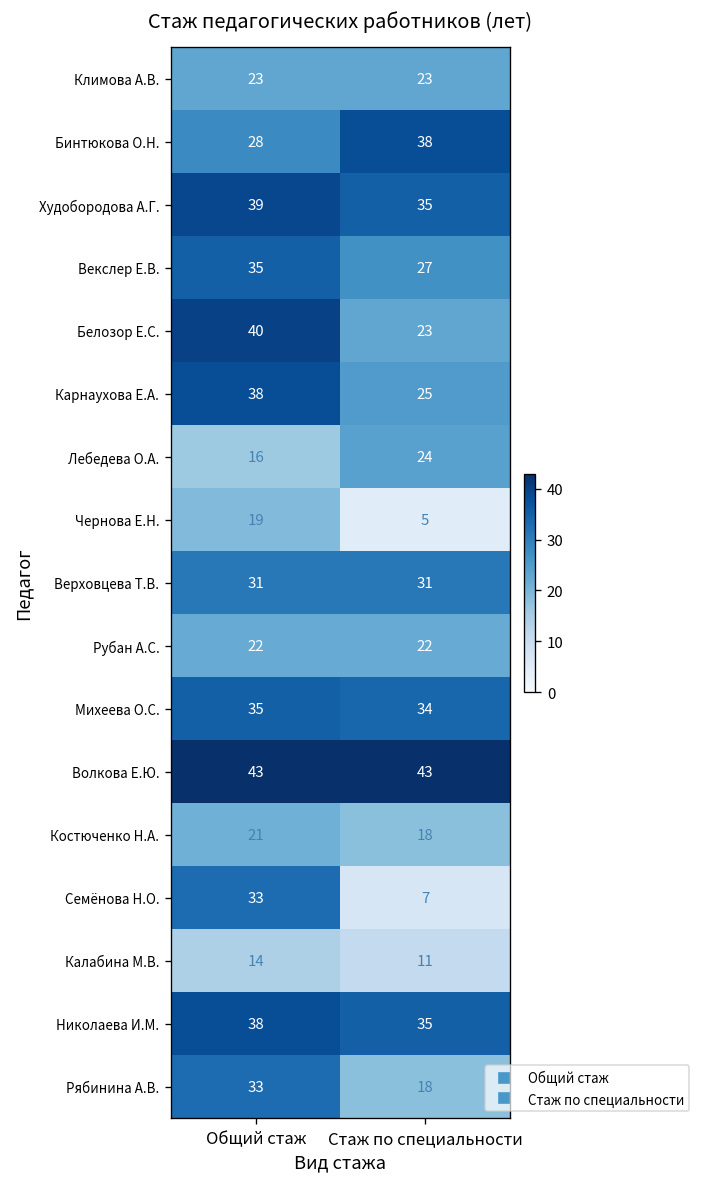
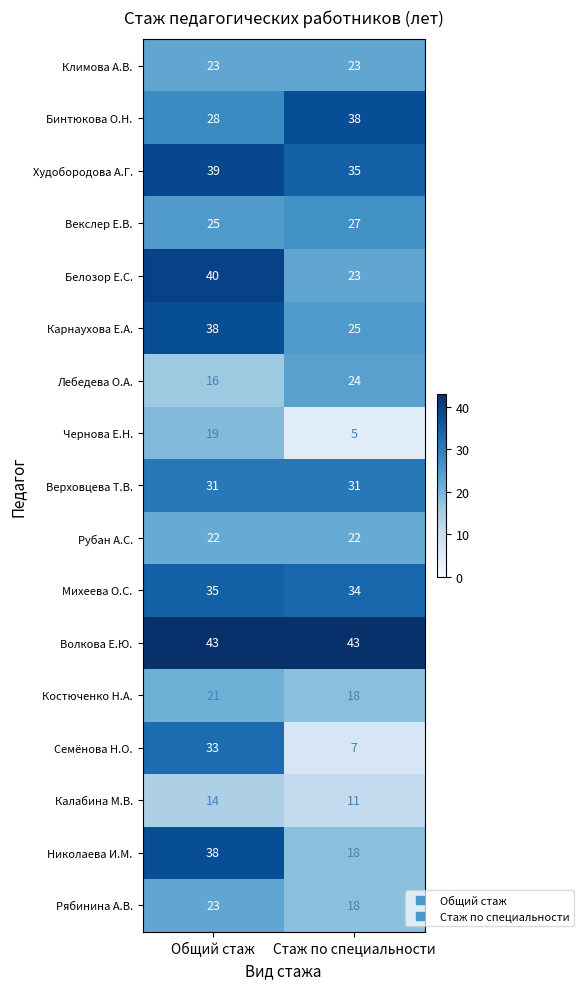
  {
    "Климова А.В.": {
      "Общий стаж": 23,
      "Стаж по специальности": 23
    },
    "Бинтюкова О.Н.": {
      "Общий стаж": 28,
      "Стаж по специальности": 38
    },
    "Худобородова А.Г.": {
      "Общий стаж": 39,
      "Стаж по специальности": 35
    },
    "Векслер Е.В.": {
-     "Общий стаж": 35,
+     "Общий стаж": 25,
      "Стаж по специальности": 27
    },
    "Белозор Е.С.": {
      "Общий стаж": 40,
      "Стаж по специальности": 23
    },
    "Карнаухова Е.А.": {
      "Общий стаж": 38,
      "Стаж по специальности": 25
    },
    "Лебедева О.А.": {
      "Общий стаж": 16,
      "Стаж по специальности": 24
    },
    "Чернова Е.Н.": {
      "Общий стаж": 19,
      "Стаж по специальности": 5
    },
    "Верховцева Т.В.": {
      "Общий стаж": 31,
      "Стаж по специальности": 31
    },
    "Рубан А.С.": {
      "Общий стаж": 22,
      "Стаж по специальности": 22
    },
    "Михеева О.С.": {
      "Общий стаж": 35,
      "Стаж по специальности": 34
    },
    "Волкова Е.Ю.": {
      "Общий стаж": 43,
      "Стаж по специальности": 43
    },
    "Костюченко Н.А.": {
      "Стаж по специальности": 18
    },
    "Семёнова Н.О.": {
      "Общий стаж": 33,
      "Стаж по специальности": 7
    },
    "Калабина М.В.": {
      "Общий стаж": 14,
      "Стаж по специальности": 11
    },
    "Николаева И.М.": {
      "Общий стаж": 38,
-     "Стаж по специальности": 35
+     "Стаж по специальности": 18
    },
    "Рябинина А.В.": {
-     "Общий стаж": 33,
+     "Общий стаж": 23,
      "Стаж по специальности": 18
    }
  }
